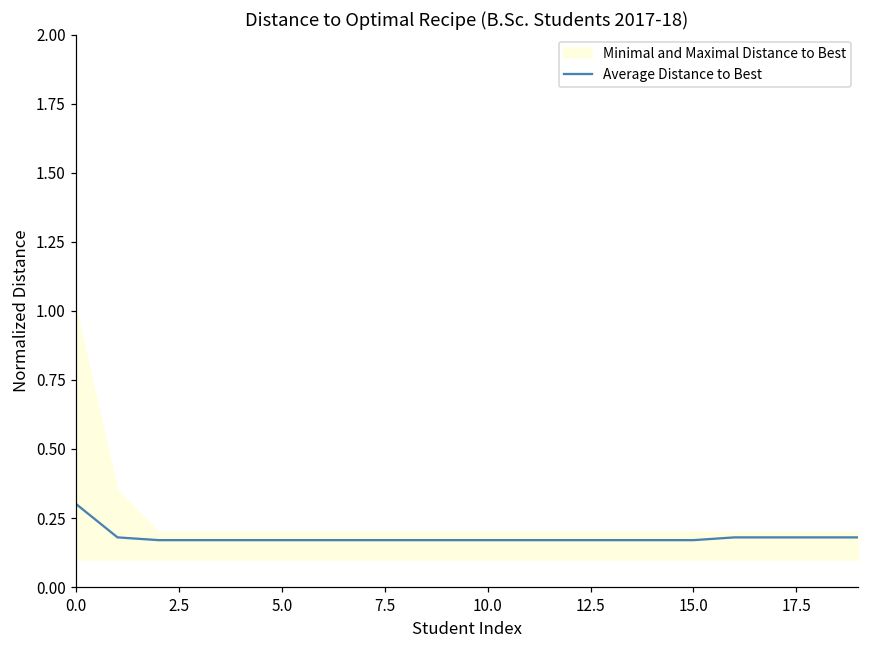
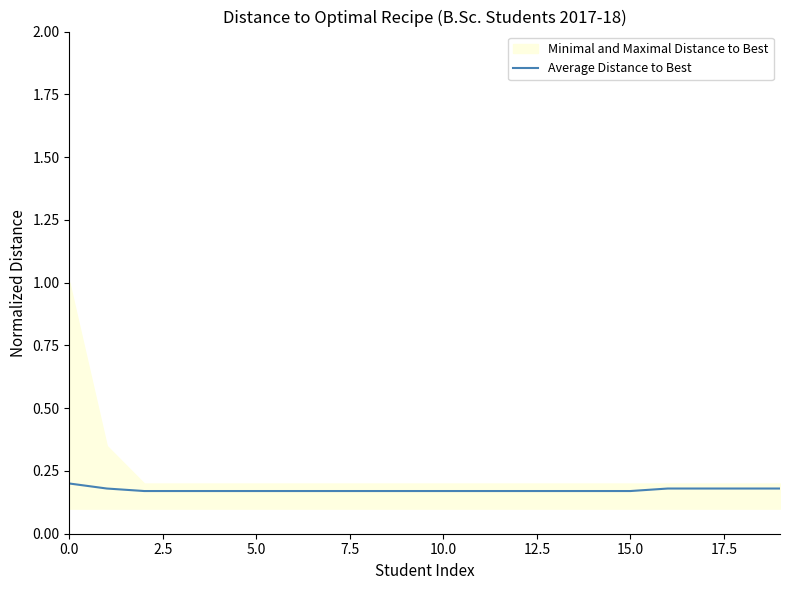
  {
    "Average Distance to Best": {
-     "0.0": 0.3,
+     "0.0": 0.2,
      "5.0": 0.17,
      "10.0": 0.17,
      "15.0": 0.17
    },
    "Minimal and Maximal Distance to Best": {
      "0.0": 1.0,
      "5.0": 0.2,
      "10.0": 0.2,
      "15.0": 0.2
    }
  }
